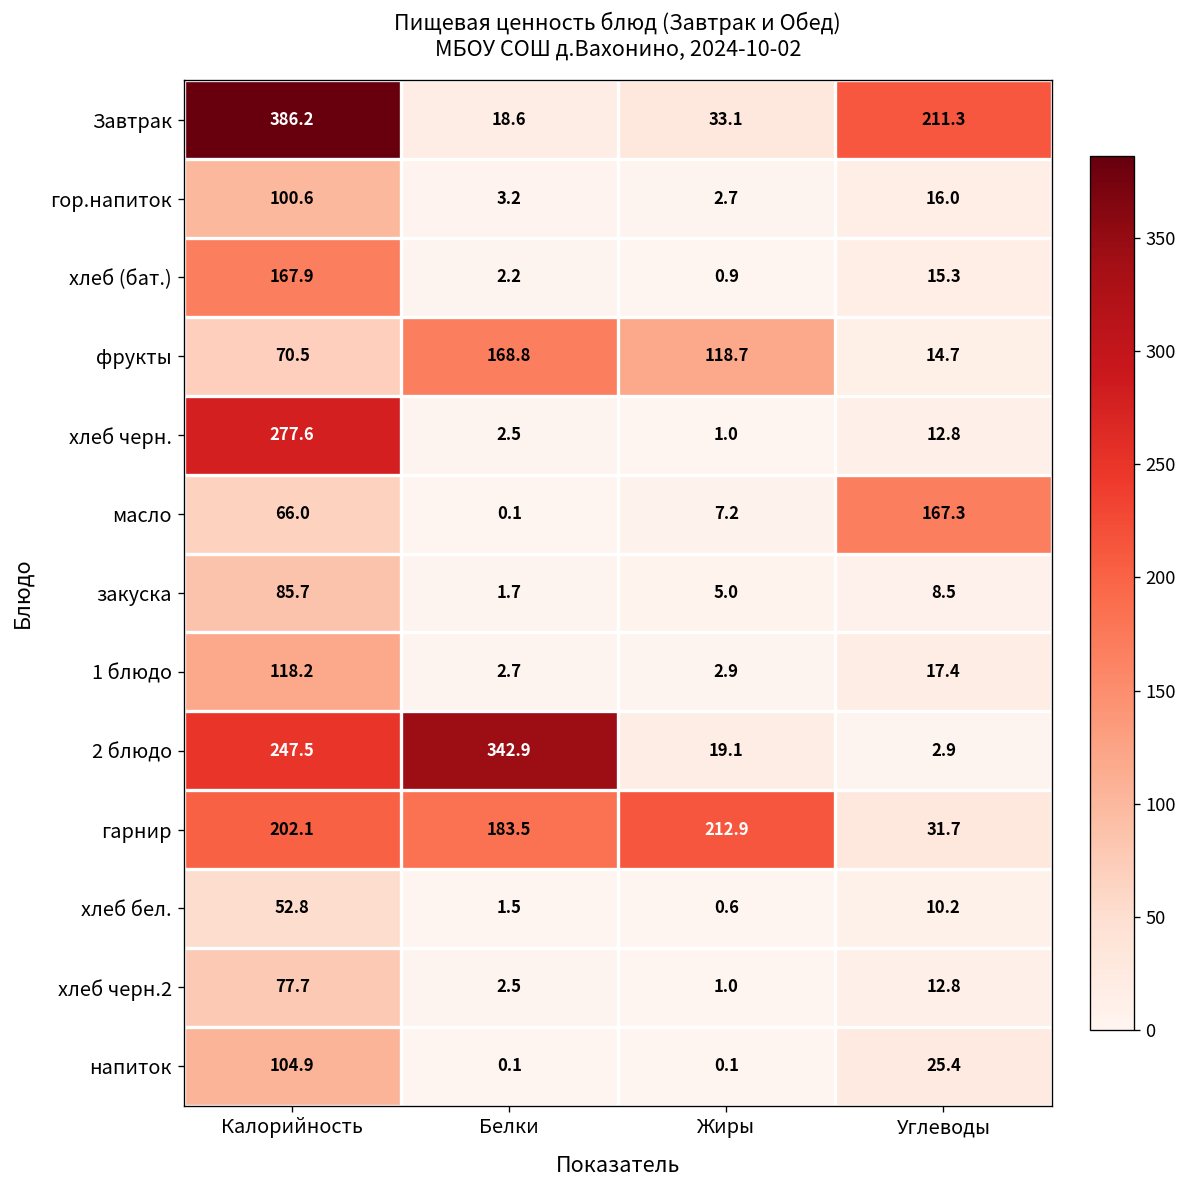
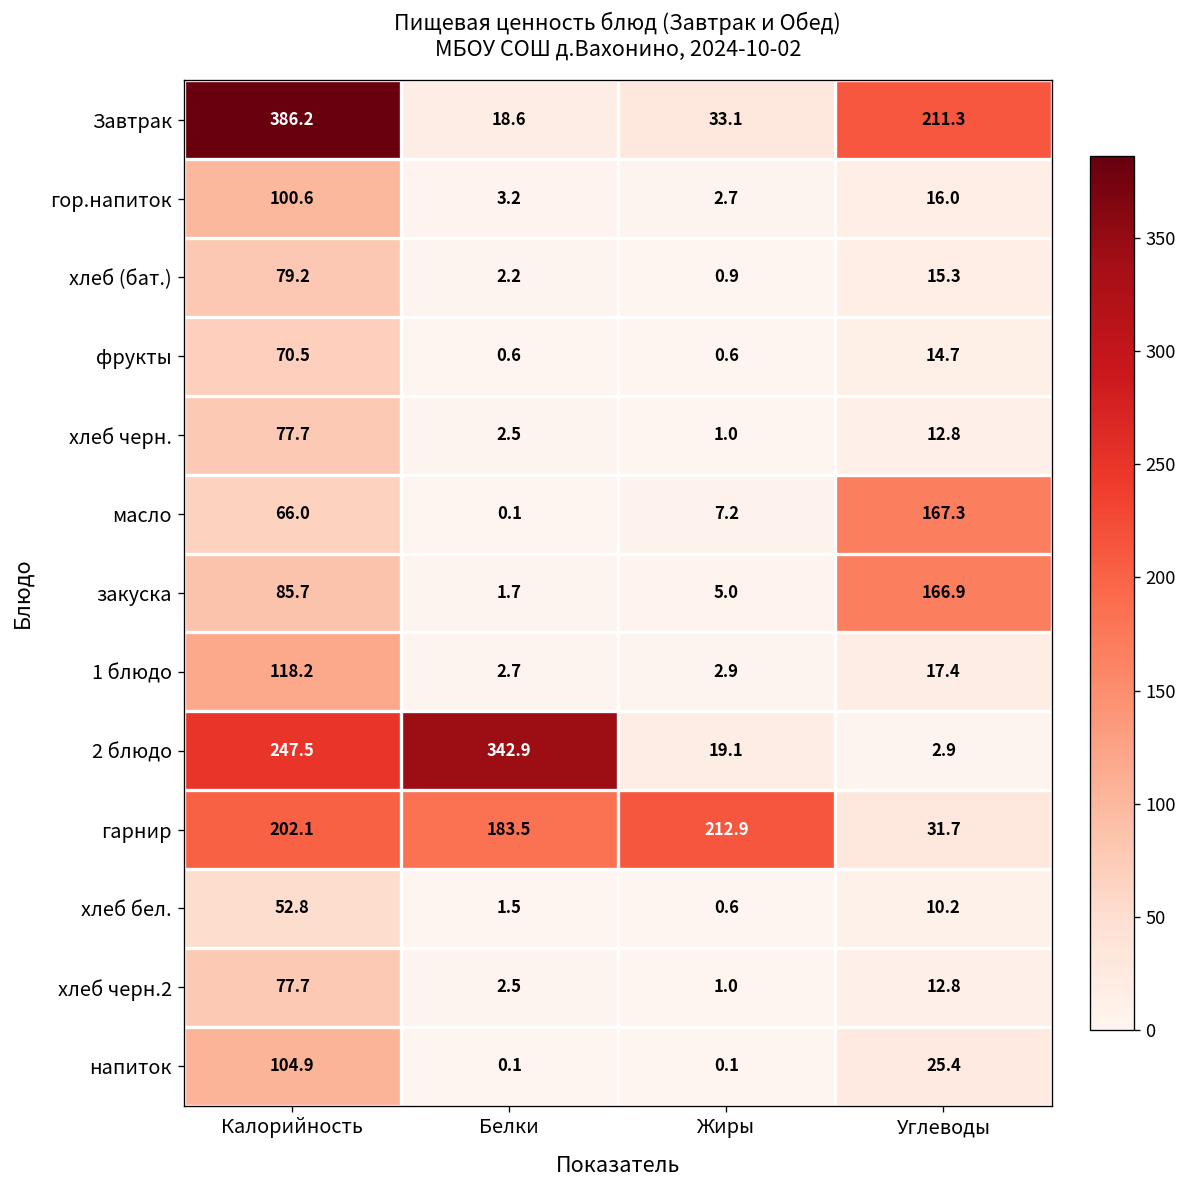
  {
    "Завтрак": {
      "Калорийность": 386.2,
      "Белки": 18.6,
      "Жиры": 33.1,
      "Углеводы": 211.3
    },
    "гор.напиток": {
      "Калорийность": 100.6,
      "Белки": 3.2,
      "Жиры": 2.7,
      "Углеводы": 16.0
    },
    "хлеб (бат.)": {
-     "Калорийность": 167.9,
+     "Калорийность": 79.2,
      "Белки": 2.2,
      "Жиры": 0.9,
      "Углеводы": 15.3
    },
    "фрукты": {
      "Калорийность": 70.5,
-     "Белки": 168.8,
-     "Жиры": 118.7,
+     "Белки": 0.6,
+     "Жиры": 0.6,
      "Углеводы": 14.7
    },
    "хлеб черн.": {
-     "Калорийность": 277.6,
+     "Калорийность": 77.7,
      "Белки": 2.5,
      "Жиры": 1.0,
      "Углеводы": 12.8
    },
    "масло": {
      "Калорийность": 66.0,
      "Белки": 0.1,
      "Жиры": 7.2,
      "Углеводы": 167.3
    },
    "закуска": {
      "Калорийность": 85.7,
      "Белки": 1.7,
      "Жиры": 5.0,
-     "Углеводы": 8.5
+     "Углеводы": 166.9
    },
    "1 блюдо": {
      "Калорийность": 118.2,
      "Белки": 2.7,
      "Жиры": 2.9,
      "Углеводы": 17.4
    },
    "2 блюдо": {
      "Калорийность": 247.5,
      "Белки": 342.9,
      "Жиры": 19.1,
      "Углеводы": 2.9
    },
    "гарнир": {
      "Калорийность": 202.1,
      "Белки": 183.5,
      "Жиры": 212.9,
      "Углеводы": 31.7
    },
    "хлеб бел.": {
      "Калорийность": 52.8,
      "Белки": 1.5,
      "Жиры": 0.6,
      "Углеводы": 10.2
    },
    "хлеб черн.2": {
      "Калорийность": 77.7,
      "Белки": 2.5,
      "Жиры": 1.0,
      "Углеводы": 12.8
    },
    "напиток": {
      "Калорийность": 104.9,
      "Белки": 0.1,
      "Жиры": 0.1,
      "Углеводы": 25.4
    }
  }
